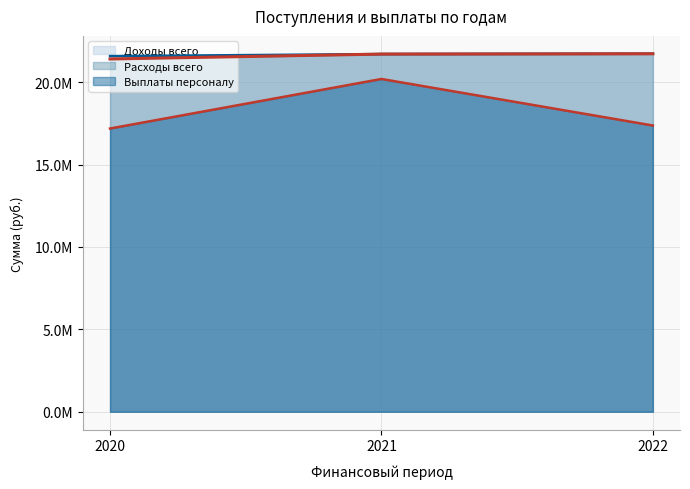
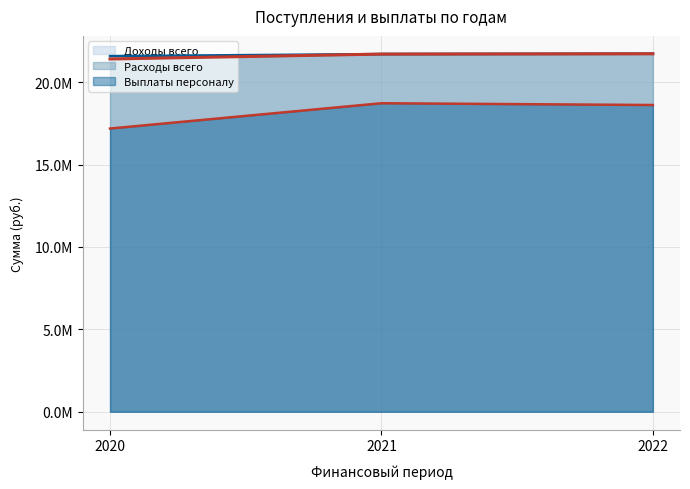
  {
    "Выплаты персоналу": {
      "2020": 17200000,
-     "2021": 20200000,
-     "2022": 17400000
+     "2021": 18700000,
+     "2022": 18600000
    }
  }
